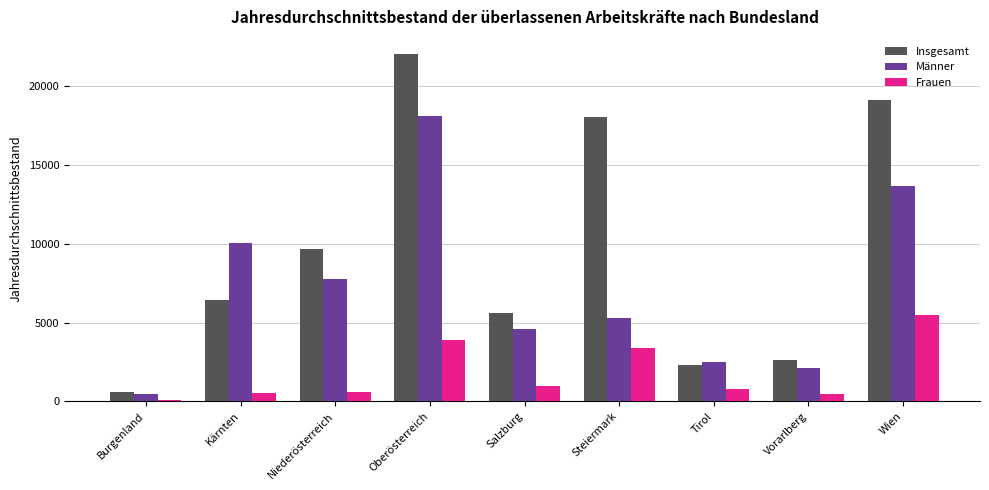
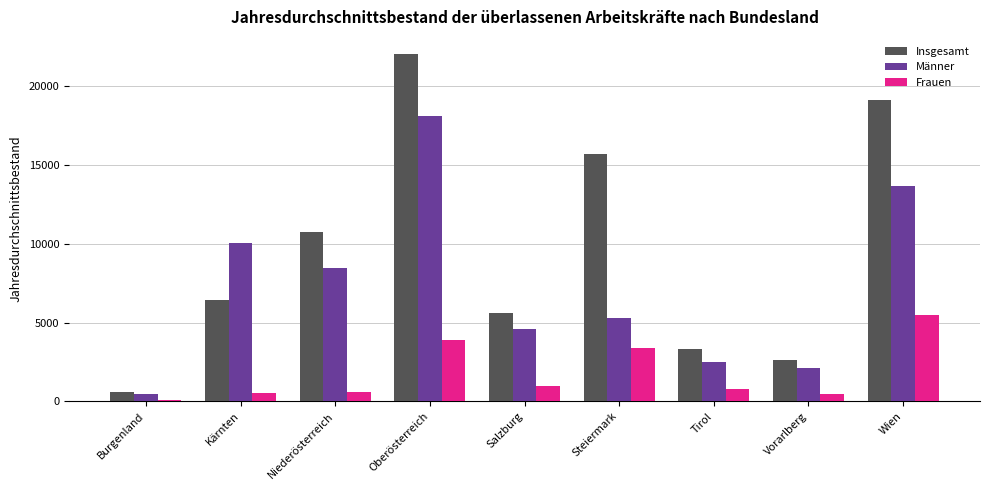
  {
    "Insgesamt": {
      "Burgenland": 600,
      "Kärnten": 6400,
-     "Niederösterreich": 9700,
+     "Niederösterreich": 10800,
      "Oberösterreich": 22000,
      "Salzburg": 5600,
-     "Steiermark": 18000,
-     "Tirol": 2300,
+     "Steiermark": 15700,
+     "Tirol": 3300,
      "Vorarlberg": 2600,
      "Wien": 19100
    },
    "Männer": {
      "Burgenland": 500,
      "Kärnten": 10000,
-     "Niederösterreich": 7800,
+     "Niederösterreich": 8500,
      "Oberösterreich": 18100,
      "Salzburg": 4600,
      "Steiermark": 5300,
      "Tirol": 2500,
      "Vorarlberg": 2100,
      "Wien": 13700
    },
    "Frauen": {
      "Kärnten": 500,
      "Niederösterreich": 600,
      "Oberösterreich": 3900,
      "Salzburg": 1000,
      "Steiermark": 3400,
      "Tirol": 800,
      "Vorarlberg": 500,
      "Wien": 5400
    }
  }
